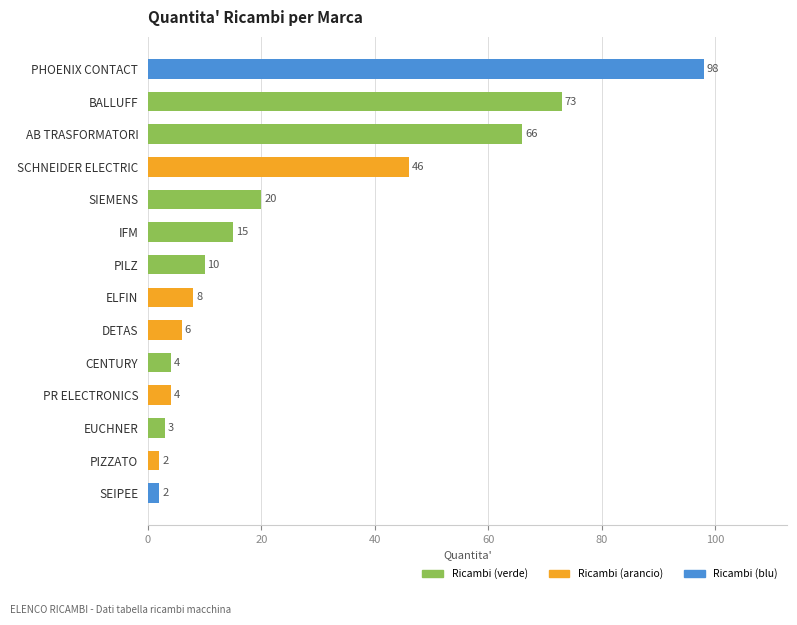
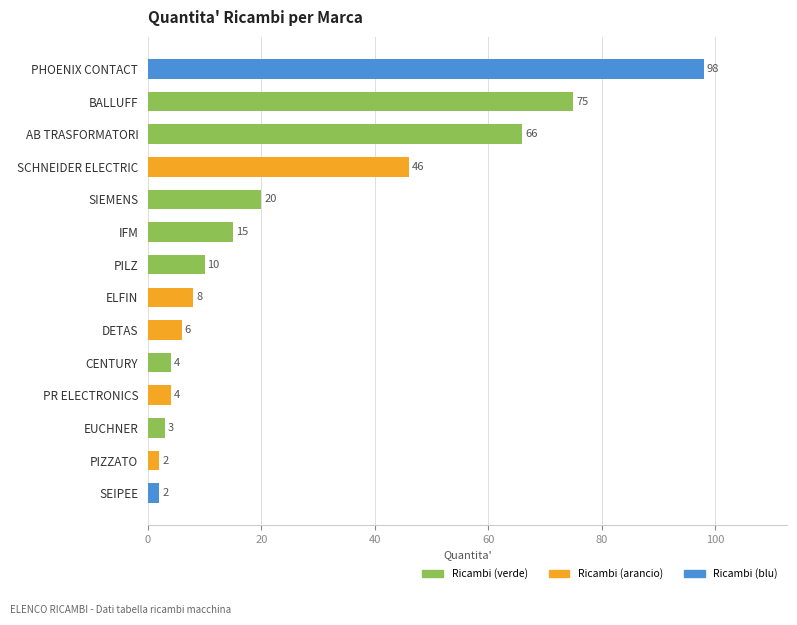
  {
    "PHOENIX CONTACT": 98,
-   "BALLUFF": 73,
+   "BALLUFF": 75,
    "AB TRASFORMATORI": 66,
    "SCHNEIDER ELECTRIC": 46,
    "SIEMENS": 20,
    "IFM": 15,
    "PILZ": 10,
    "ELFIN": 8,
    "DETAS": 6,
    "CENTURY": 4,
    "PR ELECTRONICS": 4,
    "EUCHNER": 3,
    "PIZZATO": 2,
    "SEIPEE": 2
  }
